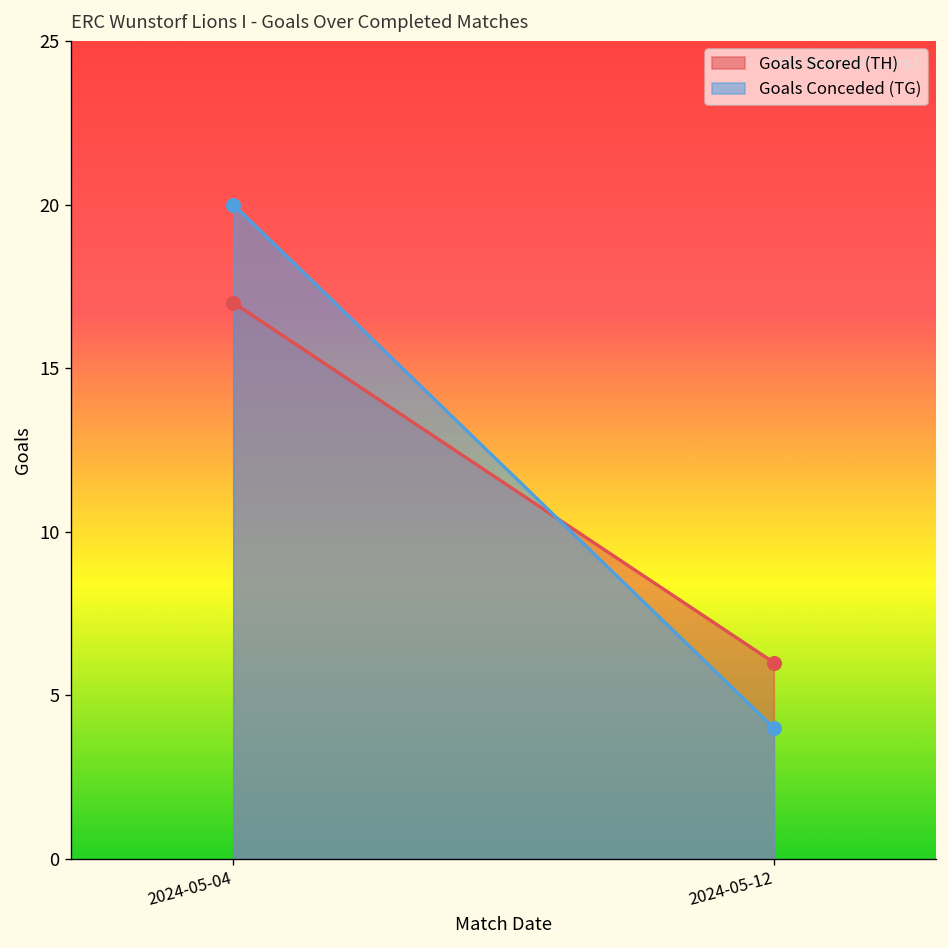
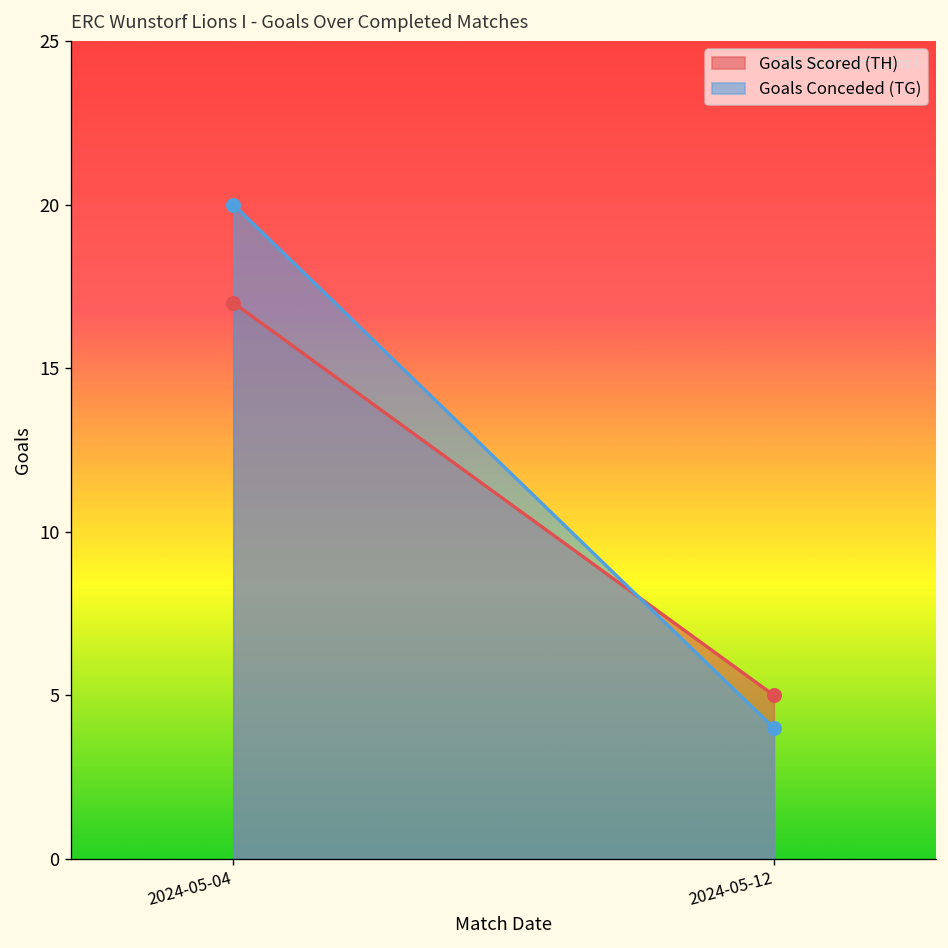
  {
    "Goals Scored (TH)": {
      "2024-05-04": 17,
-     "2024-05-12": 6
+     "2024-05-12": 5
    },
    "Goals Conceded (TG)": {
      "2024-05-04": 20,
      "2024-05-12": 4
    }
  }
